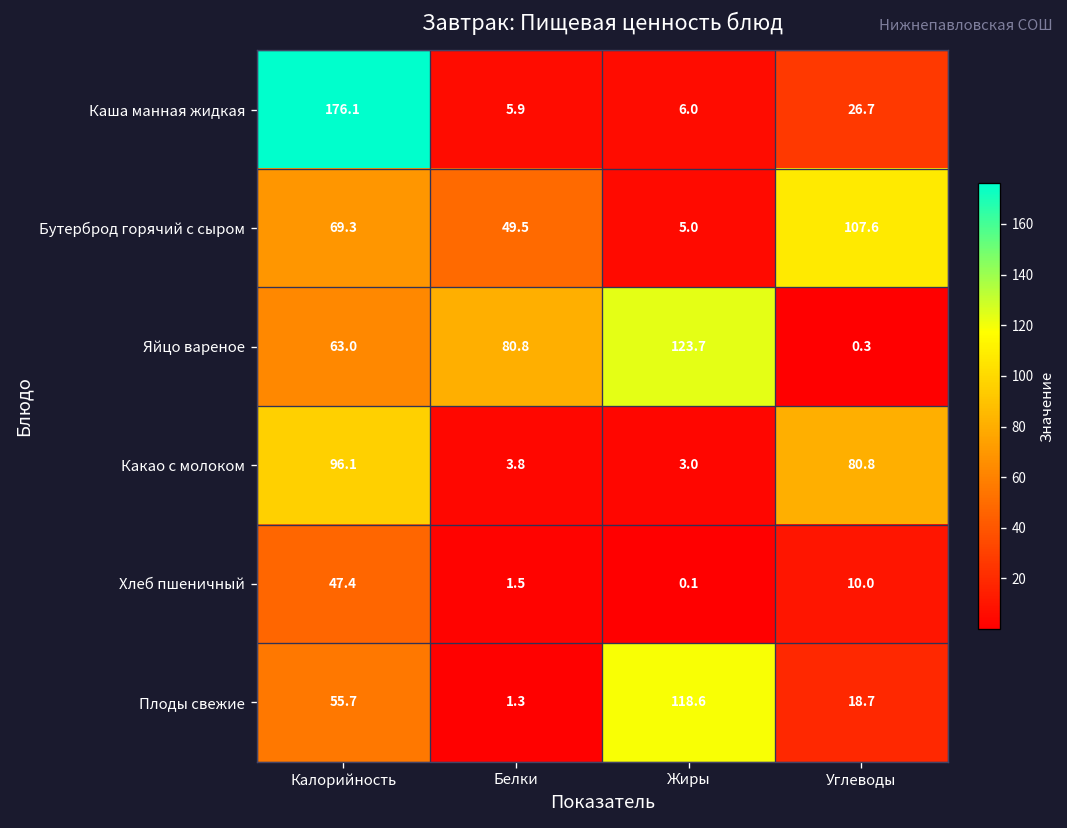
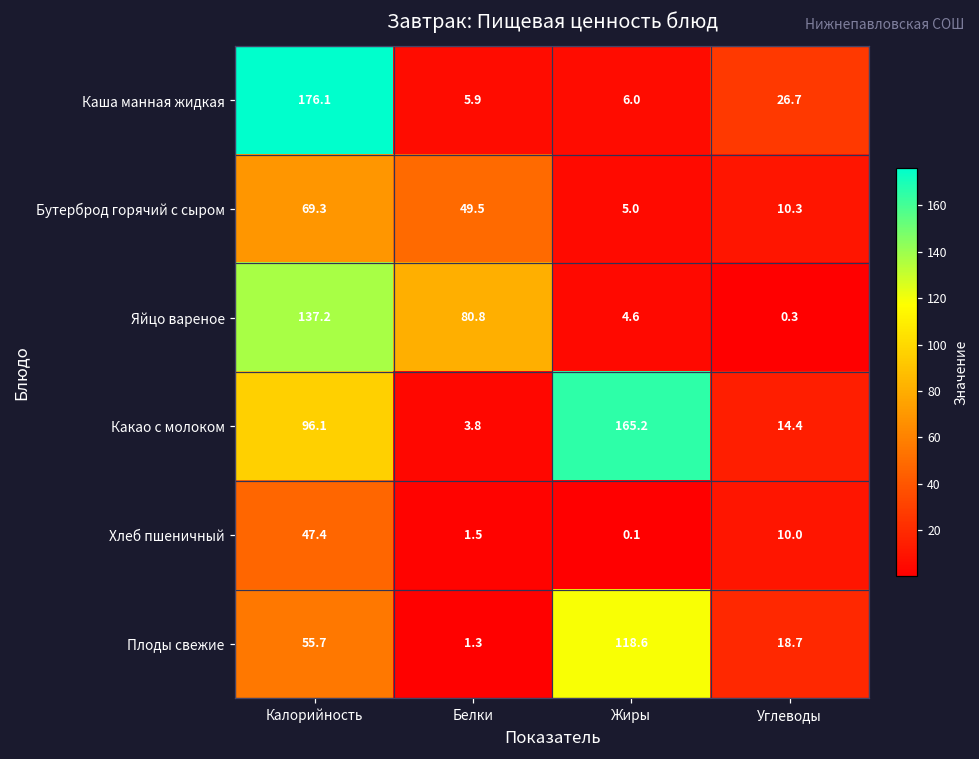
  {
    "Каша манная жидкая": {
      "Калорийность": 176.1,
      "Белки": 5.9,
      "Жиры": 6.0,
      "Углеводы": 26.7
    },
    "Бутерброд горячий с сыром": {
      "Калорийность": 69.3,
      "Белки": 49.5,
      "Жиры": 5.0,
-     "Углеводы": 107.6
+     "Углеводы": 10.3
    },
    "Яйцо вареное": {
-     "Калорийность": 63.0,
+     "Калорийность": 137.2,
      "Белки": 80.8,
-     "Жиры": 123.7,
+     "Жиры": 4.6,
      "Углеводы": 0.3
    },
    "Какао с молоком": {
      "Калорийность": 96.1,
      "Белки": 3.8,
-     "Жиры": 3.0,
-     "Углеводы": 80.8
+     "Жиры": 165.2,
+     "Углеводы": 14.4
    },
    "Хлеб пшеничный": {
      "Калорийность": 47.4,
      "Белки": 1.5,
      "Жиры": 0.1,
      "Углеводы": 10.0
    },
    "Плоды свежие": {
      "Калорийность": 55.7,
      "Белки": 1.3,
      "Жиры": 118.6,
      "Углеводы": 18.7
    }
  }
